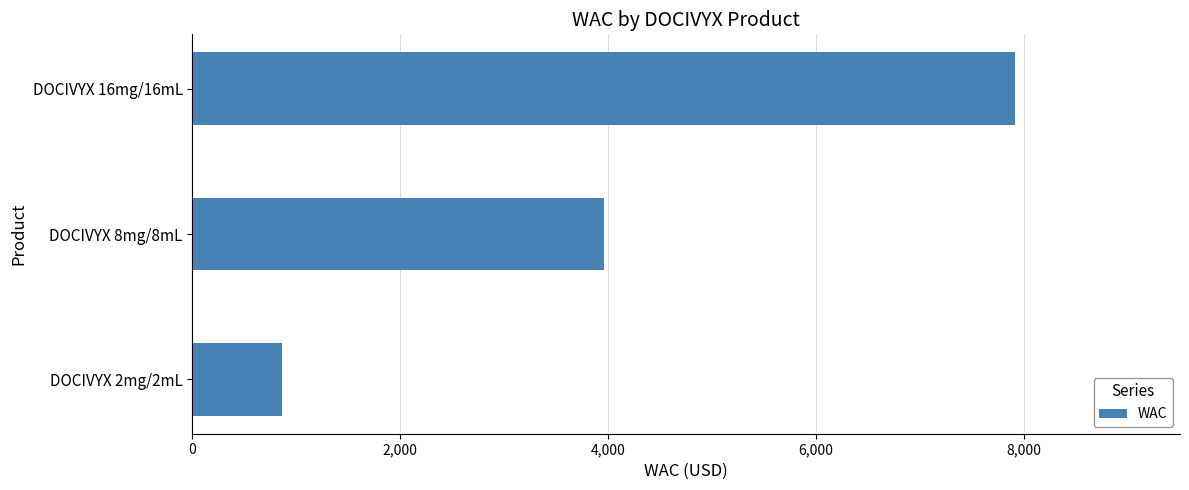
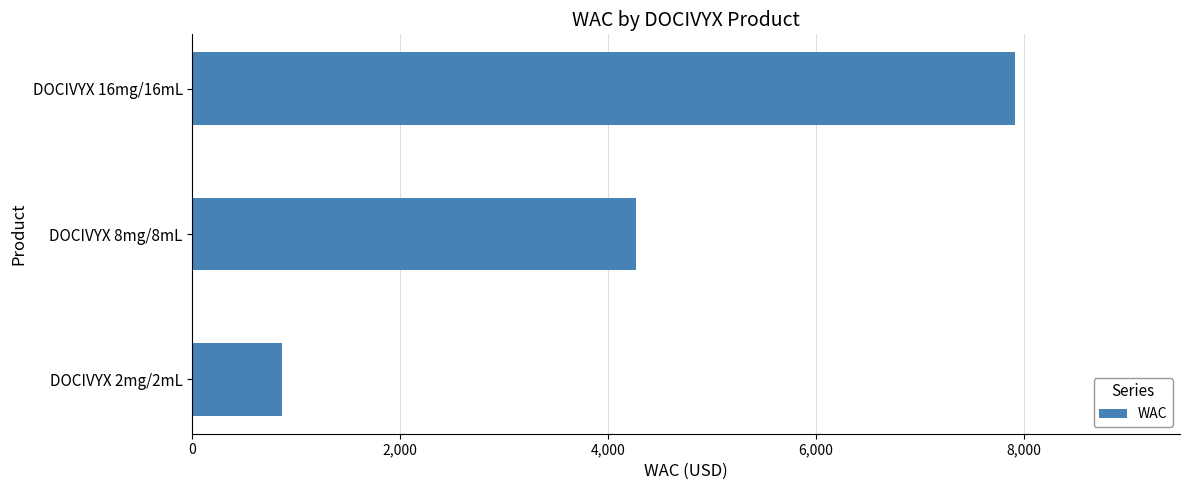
  {
    "DOCIVYX 16mg/16mL": "7,920",
-   "DOCIVYX 8mg/8mL": "3,960",
+   "DOCIVYX 8mg/8mL": "4,270",
    "DOCIVYX 2mg/2mL": "860"
  }
